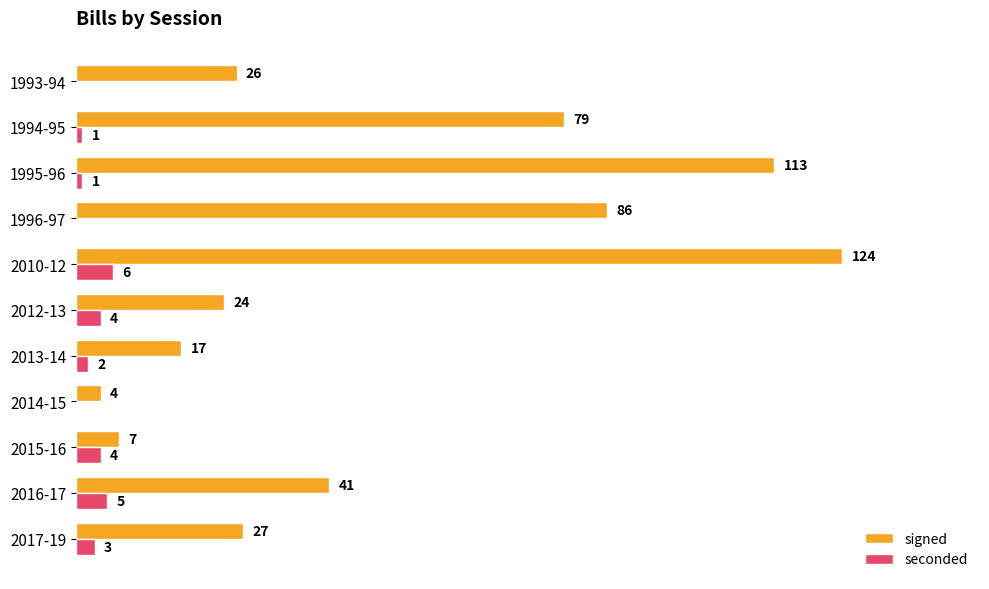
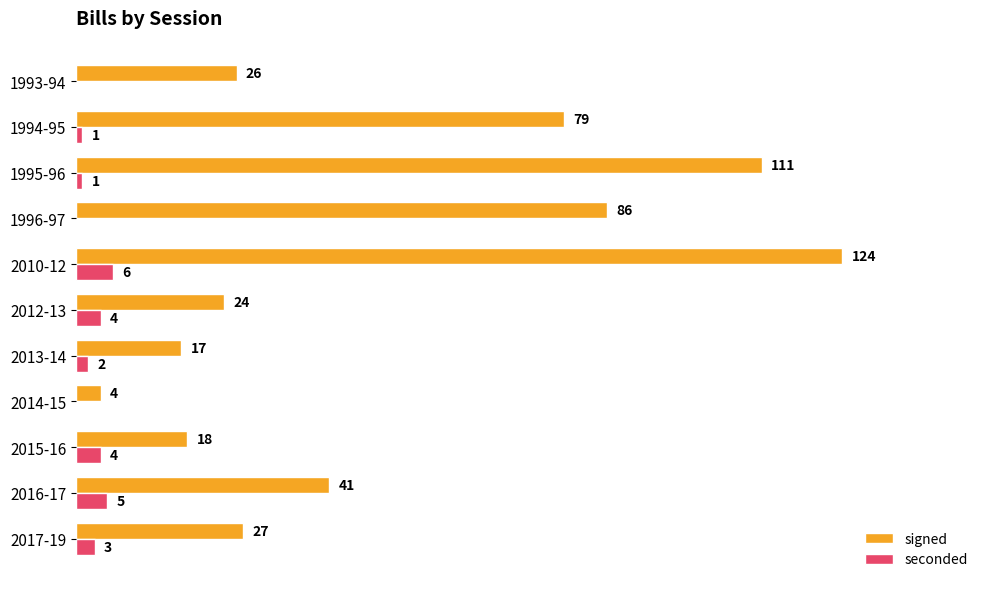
  {
    "signed": {
      "1993-94": 26,
      "1994-95": 79,
-     "1995-96": 113,
+     "1995-96": 111,
      "1996-97": 86,
      "2010-12": 124,
      "2012-13": 24,
      "2013-14": 17,
      "2014-15": 4,
-     "2015-16": 7,
+     "2015-16": 18,
      "2016-17": 41,
      "2017-19": 27
    },
    "seconded": {
      "1994-95": 1,
      "1995-96": 1,
      "2010-12": 6,
      "2012-13": 4,
      "2013-14": 2,
      "2015-16": 4,
      "2016-17": 5,
      "2017-19": 3
    }
  }
